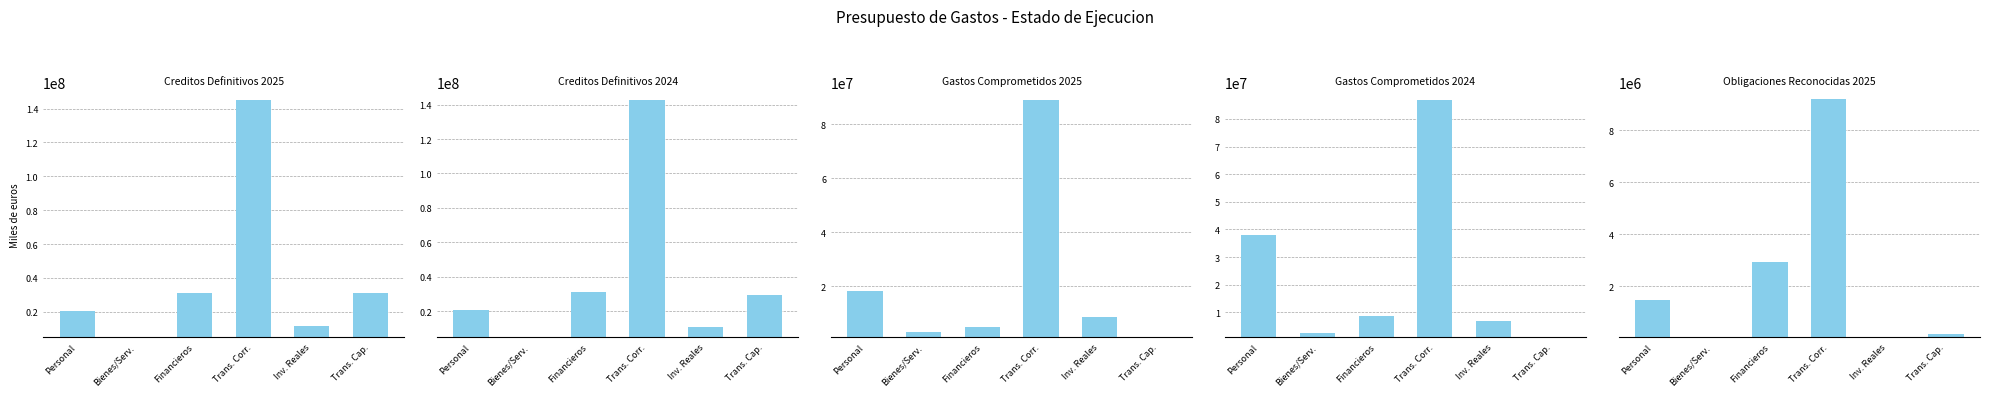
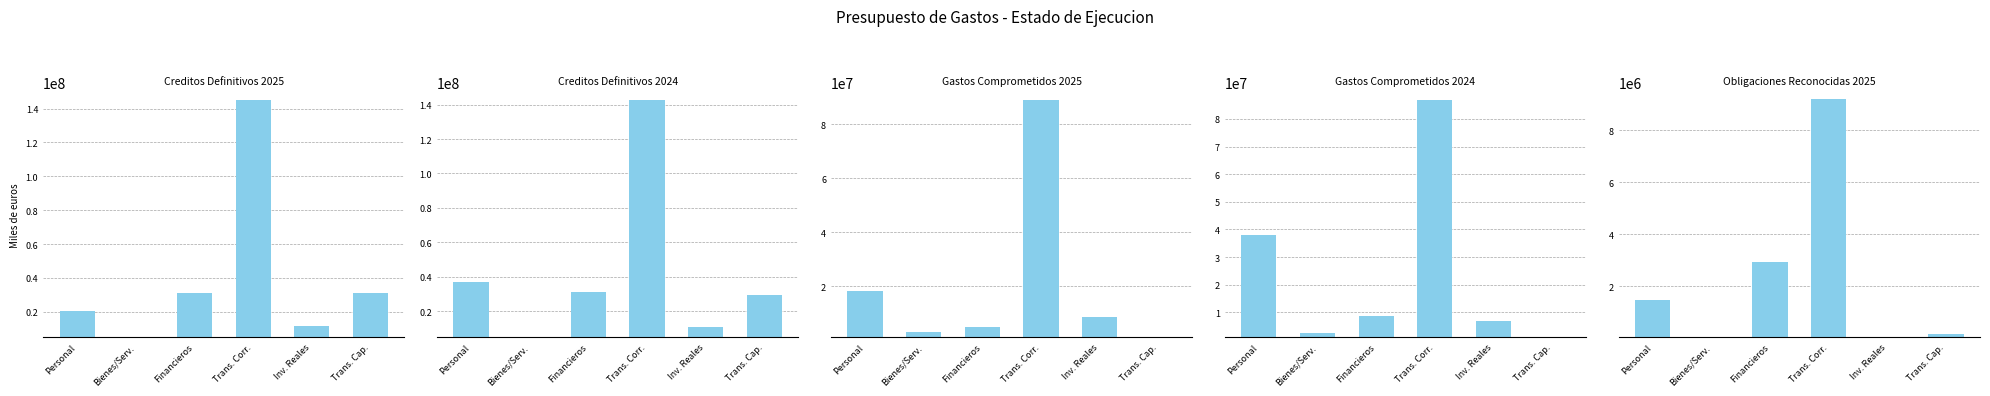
  {
    "Creditos Definitivos 2025": {
      "Personal": 21000000,
      "Bienes/Serv.": 5000000,
      "Financieros": 31000000,
      "Trans. Corr.": 145000000,
      "Inv. Reales": 11000000,
      "Trans. Cap.": 31000000
    },
    "Creditos Definitivos 2024": {
-     "Personal": 21000000,
+     "Personal": 37000000,
      "Bienes/Serv.": 5000000,
      "Financieros": 31000000,
      "Trans. Corr.": 143000000,
      "Inv. Reales": 11000000,
      "Trans. Cap.": 29000000
    },
    "Gastos Comprometidos 2025": {
      "Personal": 18000000,
      "Bienes/Serv.": 3000000,
      "Financieros": 5000000,
      "Trans. Corr.": 89000000,
      "Inv. Reales": 9000000,
      "Trans. Cap.": 1000000
    },
    "Gastos Comprometidos 2024": {
      "Personal": 38000000,
      "Bienes/Serv.": 3000000,
      "Financieros": 9000000,
      "Trans. Corr.": 87000000,
      "Inv. Reales": 7000000,
      "Trans. Cap.": 1000000
    },
    "Obligaciones Reconocidas 2025": {
      "Personal": 1500000,
      "Financieros": 2900000,
      "Trans. Corr.": 9200000,
      "Trans. Cap.": 100000
    }
  }
